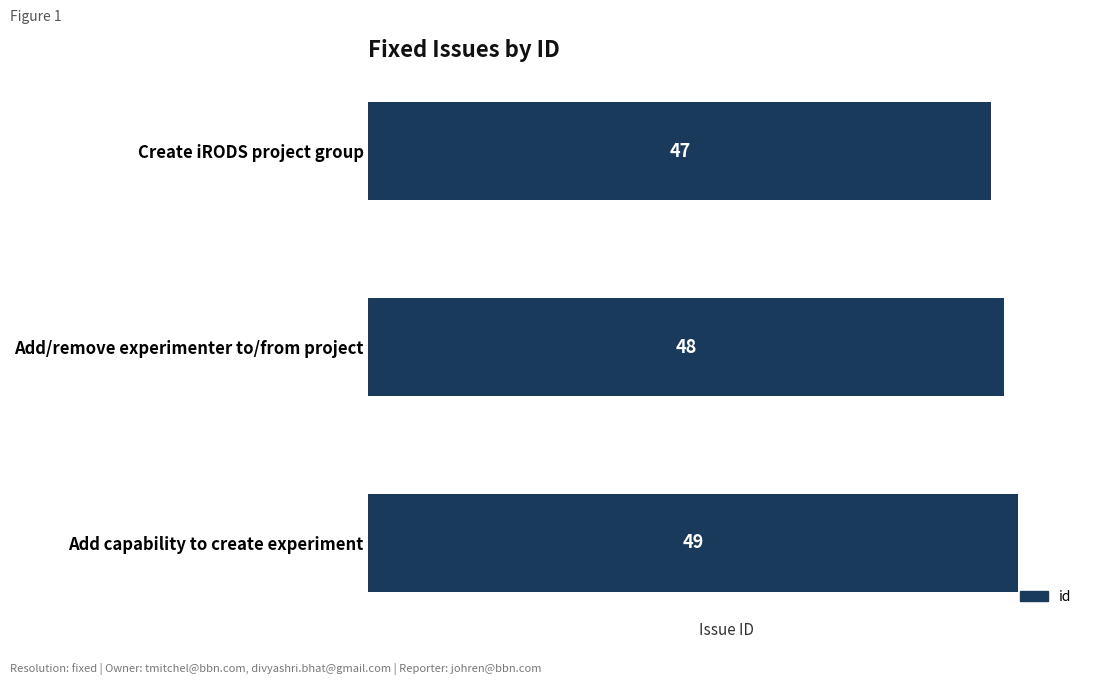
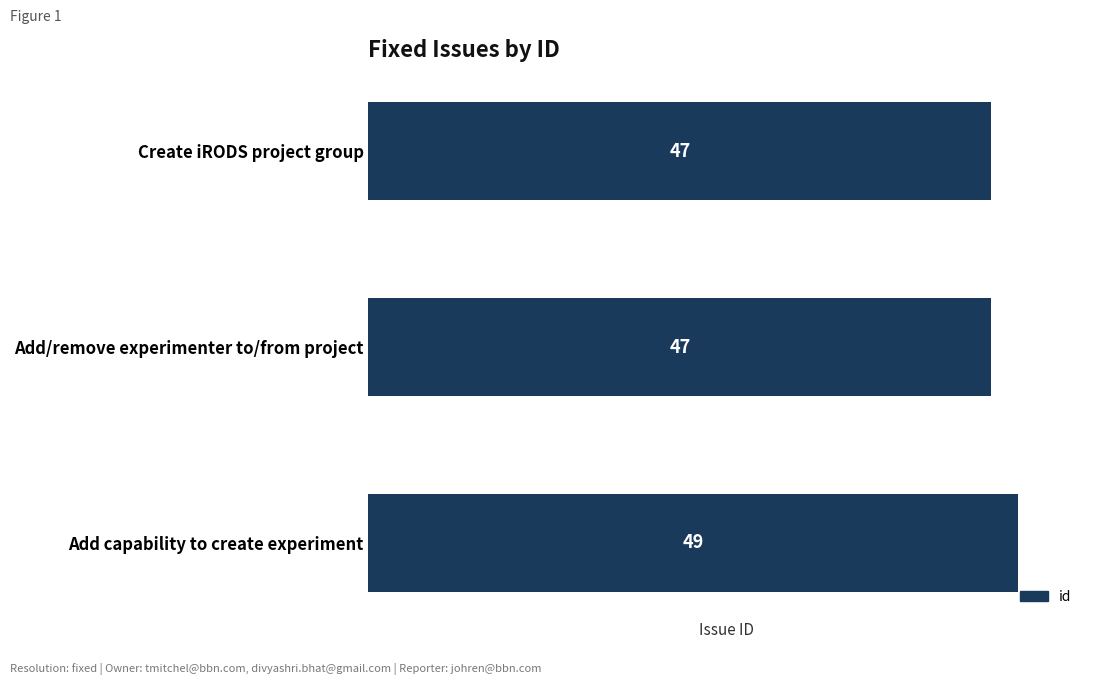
  {
    "Create iRODS project group": 47,
-   "Add/remove experimenter to/from project": 48,
+   "Add/remove experimenter to/from project": 47,
    "Add capability to create experiment": 49
  }
